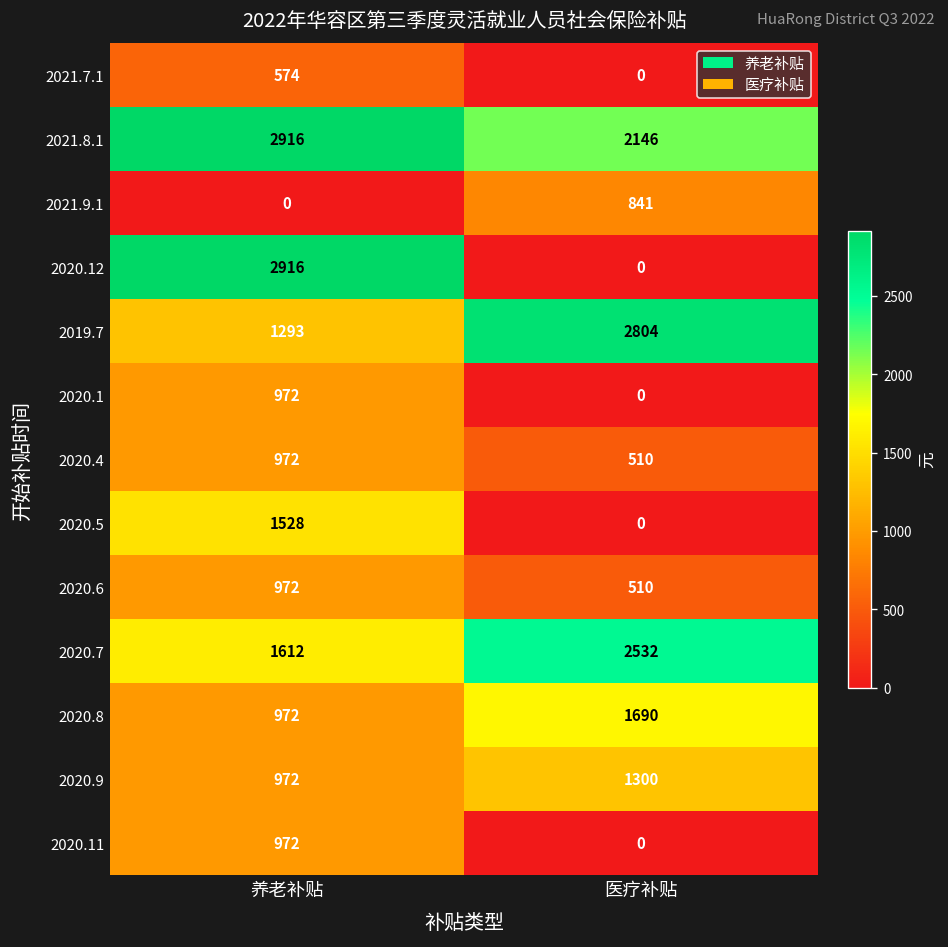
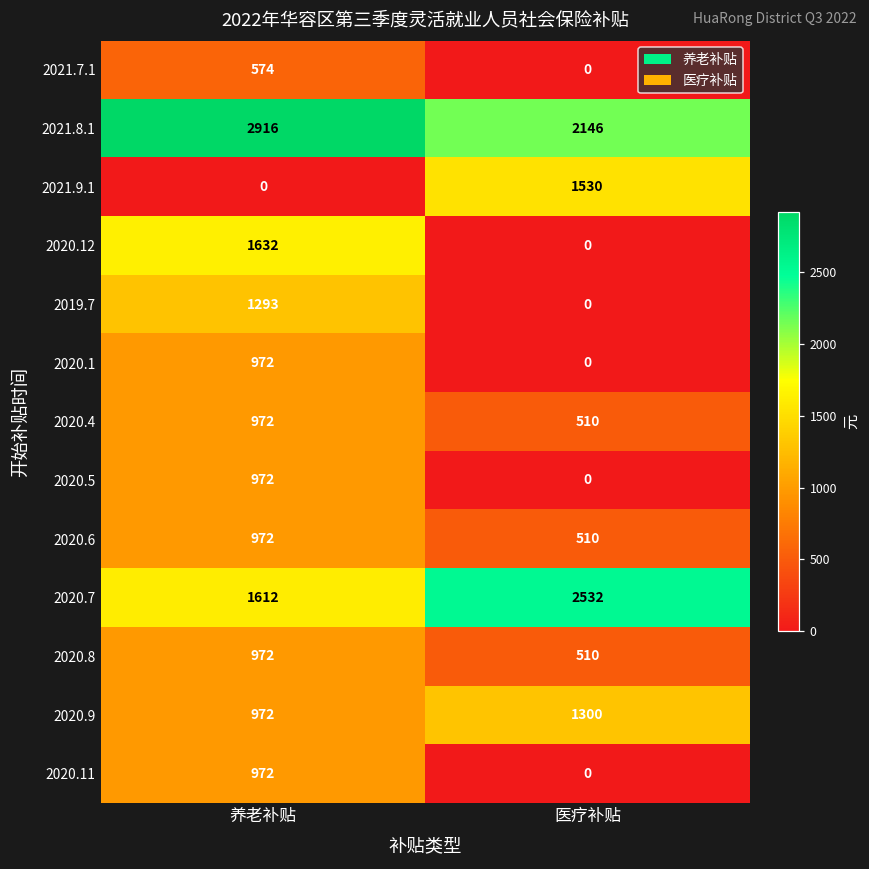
  {
    "2021.7.1": {
      "养老补贴": 574,
      "医疗补贴": 0
    },
    "2021.8.1": {
      "养老补贴": 2916,
      "医疗补贴": 2146
    },
    "2021.9.1": {
      "养老补贴": 0,
-     "医疗补贴": 841
+     "医疗补贴": 1530
    },
    "2020.12": {
-     "养老补贴": 2916,
+     "养老补贴": 1632,
      "医疗补贴": 0
    },
    "2019.7": {
      "养老补贴": 1293,
-     "医疗补贴": 2804
+     "医疗补贴": 0
    },
    "2020.1": {
      "养老补贴": 972,
      "医疗补贴": 0
    },
    "2020.4": {
      "养老补贴": 972,
      "医疗补贴": 510
    },
    "2020.5": {
-     "养老补贴": 1528,
+     "养老补贴": 972,
      "医疗补贴": 0
    },
    "2020.6": {
      "养老补贴": 972,
      "医疗补贴": 510
    },
    "2020.7": {
      "养老补贴": 1612,
      "医疗补贴": 2532
    },
    "2020.8": {
      "养老补贴": 972,
-     "医疗补贴": 1690
+     "医疗补贴": 510
    },
    "2020.9": {
      "养老补贴": 972,
      "医疗补贴": 1300
    },
    "2020.11": {
      "养老补贴": 972,
      "医疗补贴": 0
    }
  }
